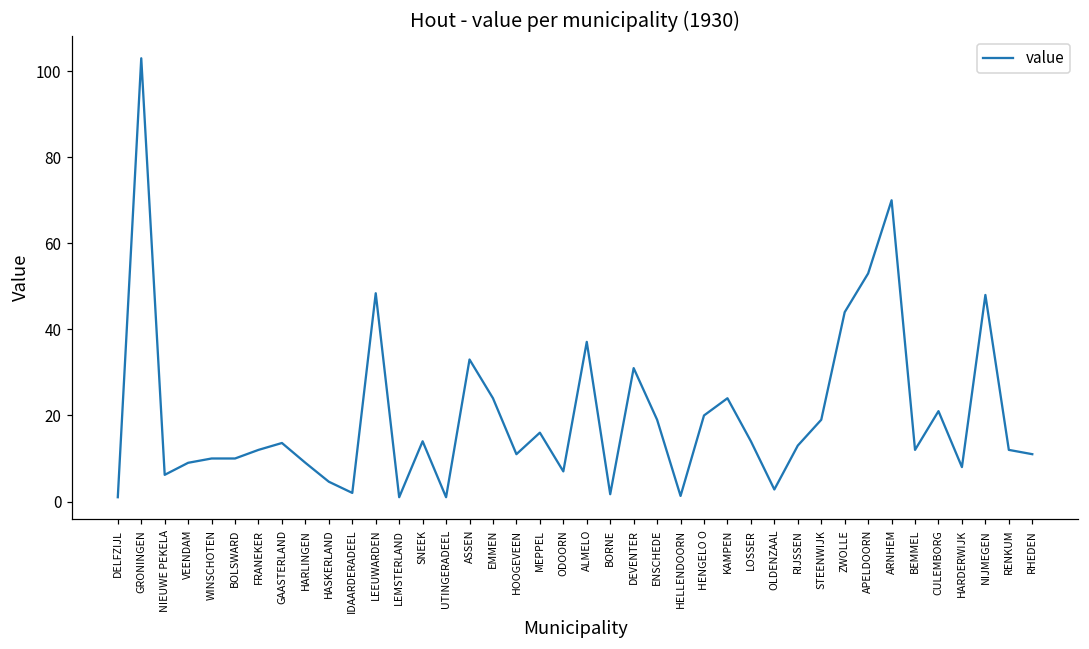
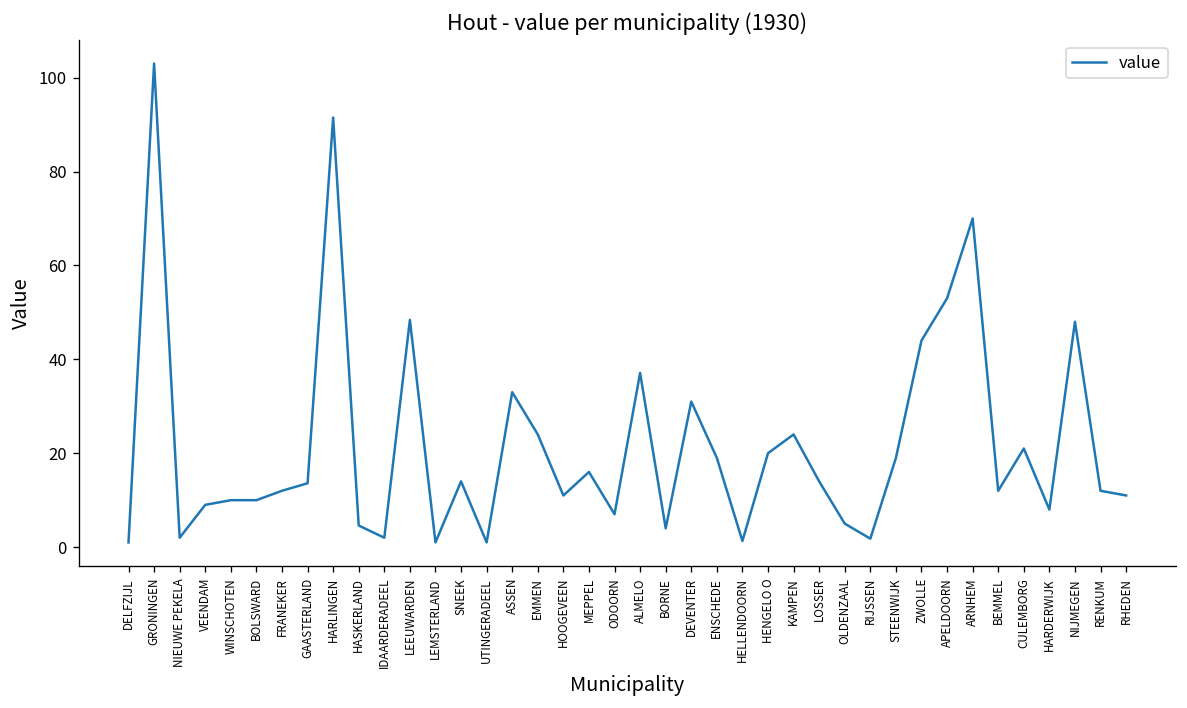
  {
    "DELFZIJL": 1,
    "GRONINGEN": 103,
-   "NIEUWE PEKELA": 6,
+   "NIEUWE PEKELA": 2,
    "VEENDAM": 9,
    "WINSCHOTEN": 10,
    "BOLSWARD": 10,
    "FRANEKER": 12,
    "GAASTERLAND": 14,
-   "HARLINGEN": 9,
+   "HARLINGEN": 92,
    "HASKERLAND": 5,
    "IDAARDERADEEL": 2,
    "LEEUWARDEN": 48,
    "LEMSTERLAND": 1,
    "SNEEK": 14,
    "UTINGERADEEL": 1,
    "ASSEN": 33,
    "EMMEN": 24,
    "HOOGEVEEN": 11,
    "MEPPEL": 16,
    "ODOORN": 7,
    "ALMELO": 37,
-   "BORNE": 2,
+   "BORNE": 4,
    "DEVENTER": 31,
    "ENSCHEDE": 19,
    "HELLENDOORN": 1,
    "HENGELO O": 20,
    "KAMPEN": 24,
    "LOSSER": 14,
-   "OLDENZAAL": 3,
-   "RIJSSEN": 13,
+   "OLDENZAAL": 5,
+   "RIJSSEN": 2,
    "STEENWIJK": 19,
    "ZWOLLE": 44,
    "APELDOORN": 53,
    "ARNHEM": 70,
    "BEMMEL": 12,
    "CULEMBORG": 21,
    "HARDERWIJK": 8,
    "NIJMEGEN": 48,
    "RENKUM": 12,
    "RHEDEN": 11
  }
